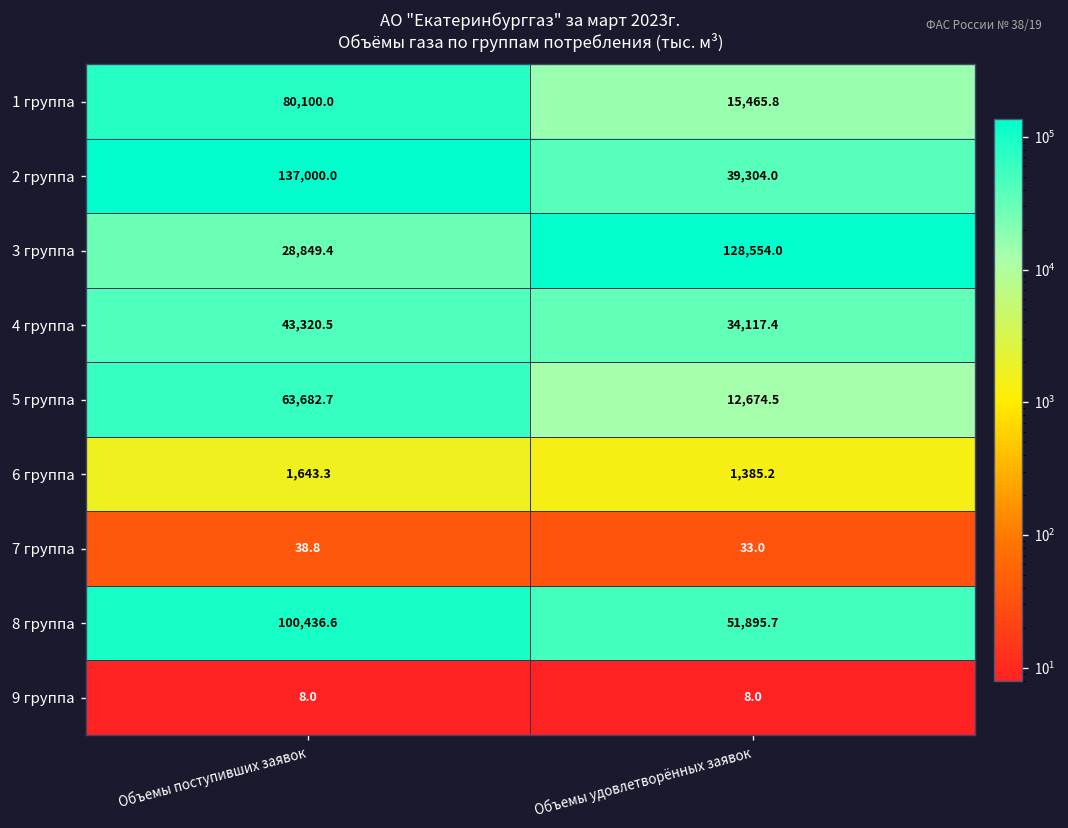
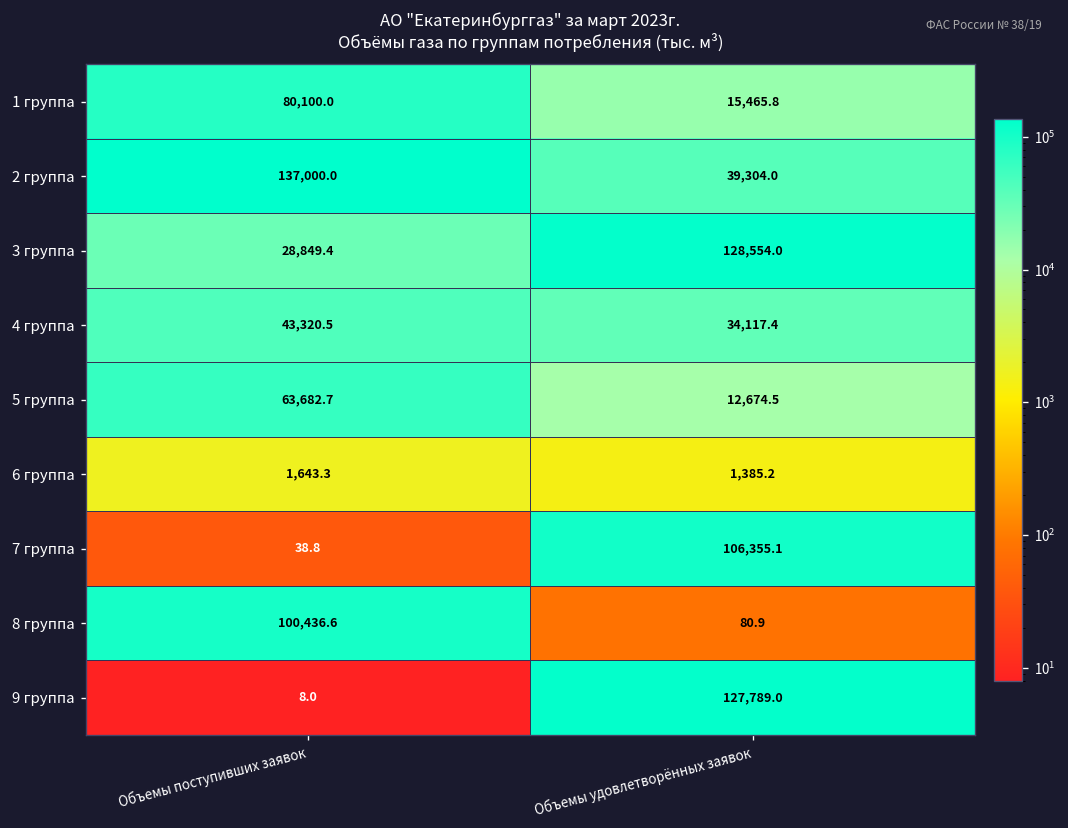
  {
    "1 группа": {
      "Объемы поступивших заявок": "80,100.0",
      "Объемы удовлетворённых заявок": "15,465.8"
    },
    "2 группа": {
      "Объемы поступивших заявок": "137,000.0",
      "Объемы удовлетворённых заявок": "39,304.0"
    },
    "3 группа": {
      "Объемы поступивших заявок": "28,849.4",
      "Объемы удовлетворённых заявок": "128,554.0"
    },
    "4 группа": {
      "Объемы поступивших заявок": "43,320.5",
      "Объемы удовлетворённых заявок": "34,117.4"
    },
    "5 группа": {
      "Объемы поступивших заявок": "63,682.7",
      "Объемы удовлетворённых заявок": "12,674.5"
    },
    "6 группа": {
      "Объемы поступивших заявок": "1,643.3",
      "Объемы удовлетворённых заявок": "1,385.2"
    },
    "7 группа": {
      "Объемы поступивших заявок": "38.8",
-     "Объемы удовлетворённых заявок": "33.0"
+     "Объемы удовлетворённых заявок": "106,355.1"
    },
    "8 группа": {
      "Объемы поступивших заявок": "100,436.6",
-     "Объемы удовлетворённых заявок": "51,895.7"
+     "Объемы удовлетворённых заявок": "80.9"
    },
    "9 группа": {
      "Объемы поступивших заявок": "8.0",
-     "Объемы удовлетворённых заявок": "8.0"
+     "Объемы удовлетворённых заявок": "127,789.0"
    }
  }
